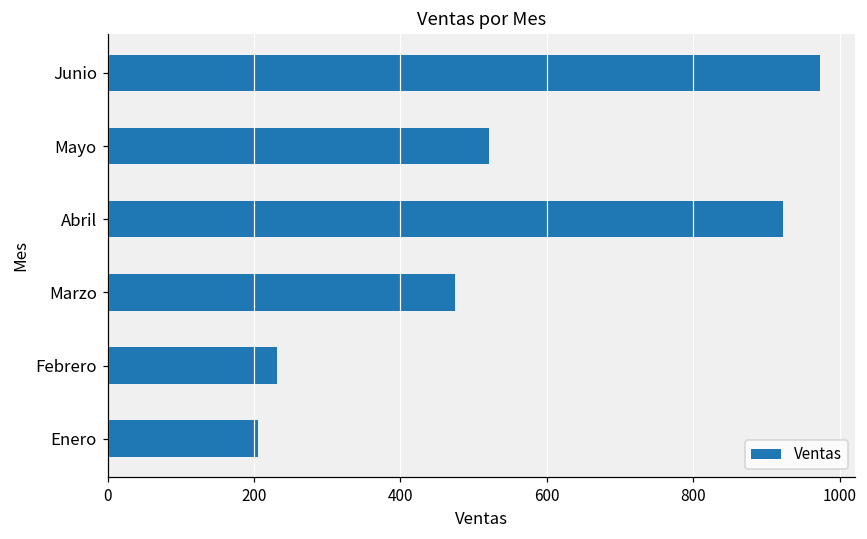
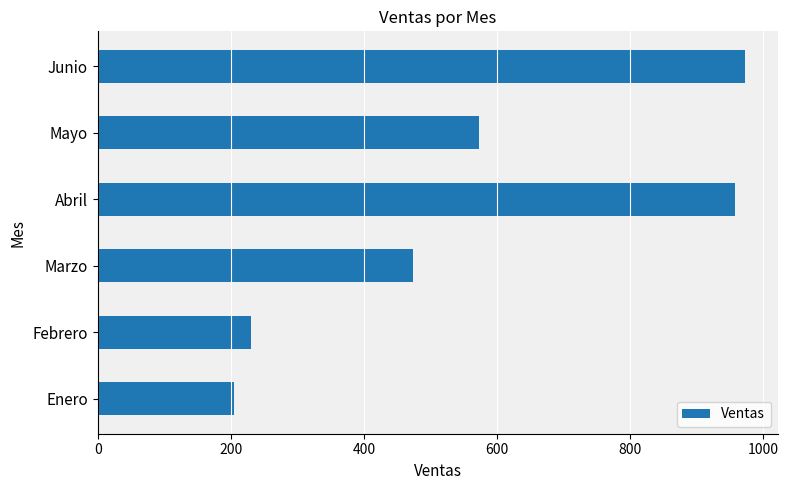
  {
    "Junio": 970,
-   "Mayo": 520,
-   "Abril": 920,
+   "Mayo": 570,
+   "Abril": 960,
    "Marzo": 470,
    "Febrero": 230,
    "Enero": 210
  }
